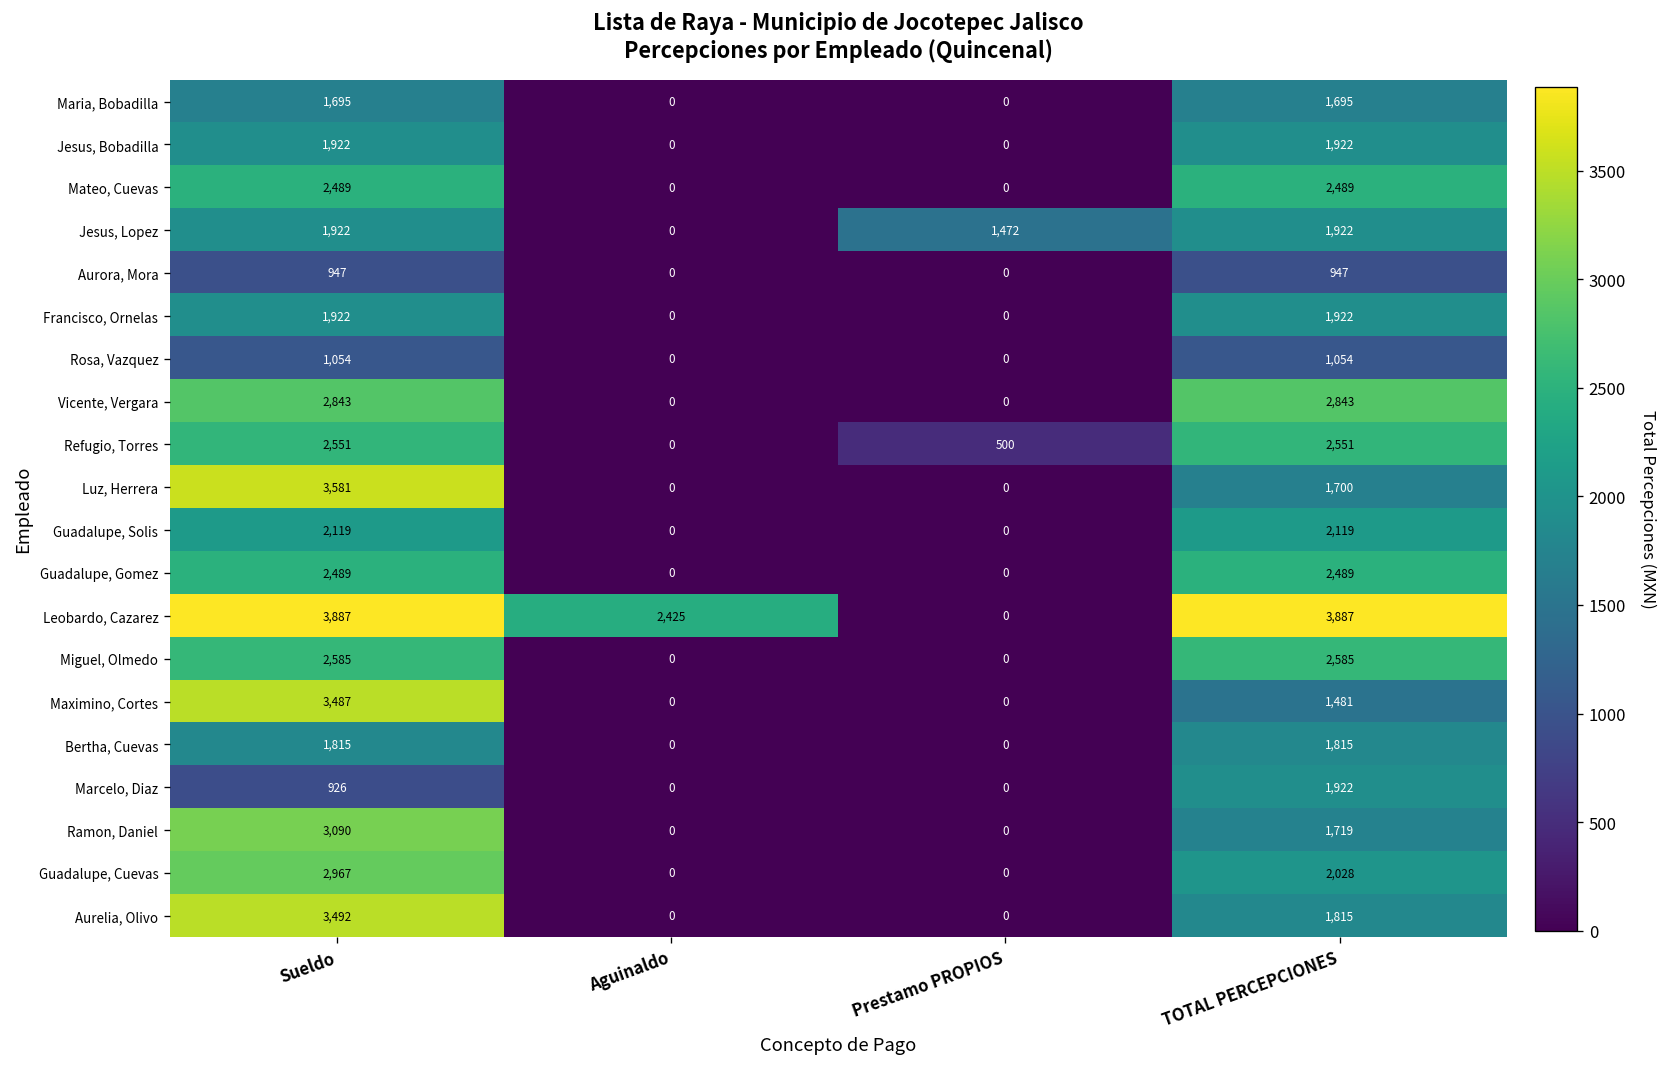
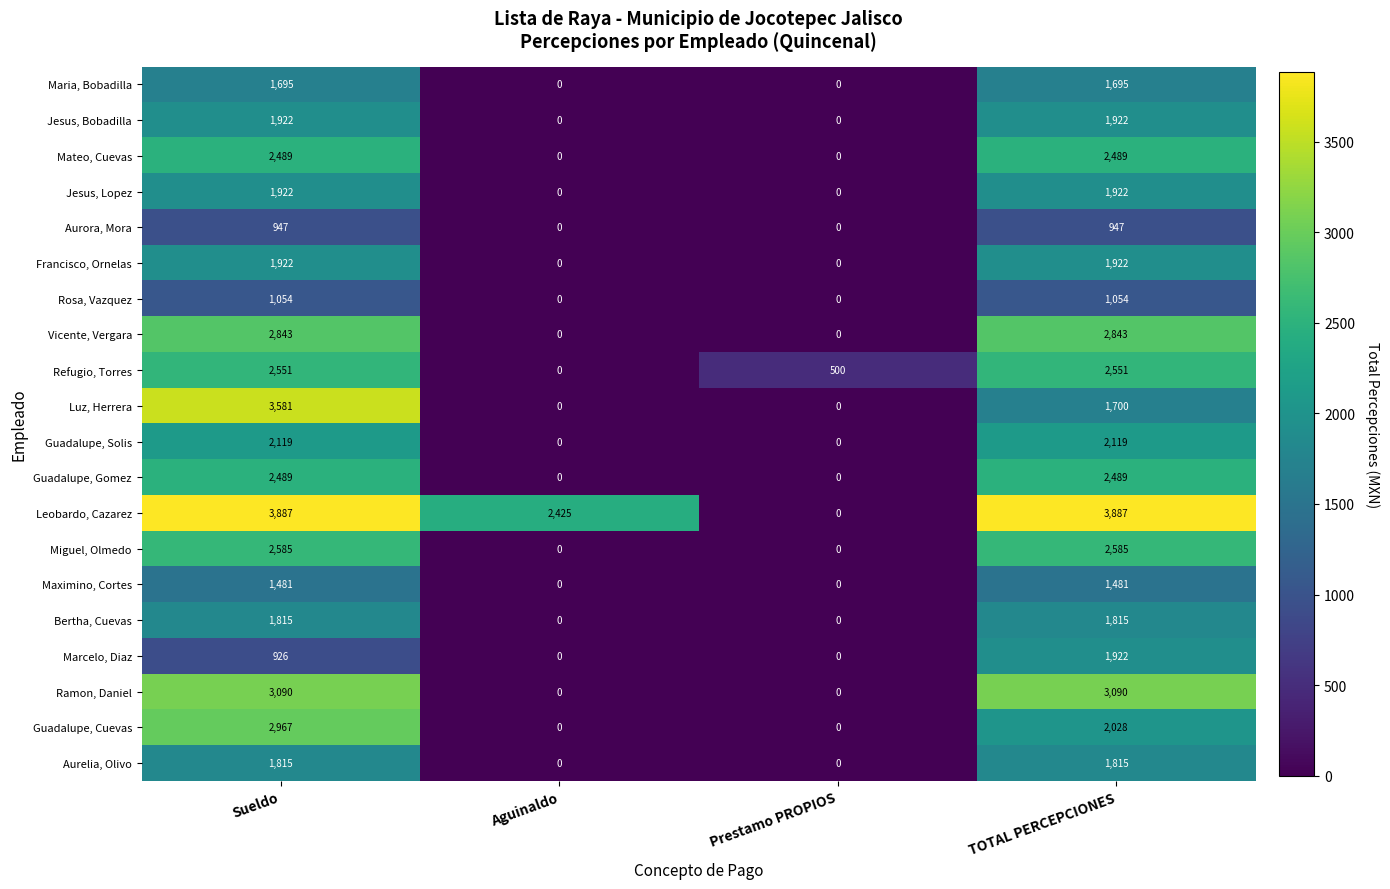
  {
    "Maria, Bobadilla": {
      "Sueldo": "1,695",
      "Aguinaldo": "0",
      "Prestamo PROPIOS": "0",
      "TOTAL PERCEPCIONES": "1,695"
    },
    "Jesus, Bobadilla": {
      "Sueldo": "1,922",
      "Aguinaldo": "0",
      "Prestamo PROPIOS": "0",
      "TOTAL PERCEPCIONES": "1,922"
    },
    "Mateo, Cuevas": {
      "Sueldo": "2,489",
      "Aguinaldo": "0",
      "Prestamo PROPIOS": "0",
      "TOTAL PERCEPCIONES": "2,489"
    },
    "Jesus, Lopez": {
      "Sueldo": "1,922",
      "Aguinaldo": "0",
-     "Prestamo PROPIOS": "1,472",
+     "Prestamo PROPIOS": "0",
      "TOTAL PERCEPCIONES": "1,922"
    },
    "Aurora, Mora": {
      "Sueldo": "947",
      "Aguinaldo": "0",
      "Prestamo PROPIOS": "0",
      "TOTAL PERCEPCIONES": "947"
    },
    "Francisco, Ornelas": {
      "Sueldo": "1,922",
      "Aguinaldo": "0",
      "Prestamo PROPIOS": "0",
      "TOTAL PERCEPCIONES": "1,922"
    },
    "Rosa, Vazquez": {
      "Sueldo": "1,054",
      "Aguinaldo": "0",
      "Prestamo PROPIOS": "0",
      "TOTAL PERCEPCIONES": "1,054"
    },
    "Vicente, Vergara": {
      "Sueldo": "2,843",
      "Aguinaldo": "0",
      "Prestamo PROPIOS": "0",
      "TOTAL PERCEPCIONES": "2,843"
    },
    "Refugio, Torres": {
      "Sueldo": "2,551",
      "Aguinaldo": "0",
      "Prestamo PROPIOS": "500",
      "TOTAL PERCEPCIONES": "2,551"
    },
    "Luz, Herrera": {
      "Sueldo": "3,581",
      "Aguinaldo": "0",
      "Prestamo PROPIOS": "0",
      "TOTAL PERCEPCIONES": "1,700"
    },
    "Guadalupe, Solis": {
      "Sueldo": "2,119",
      "Aguinaldo": "0",
      "Prestamo PROPIOS": "0",
      "TOTAL PERCEPCIONES": "2,119"
    },
    "Guadalupe, Gomez": {
      "Sueldo": "2,489",
      "Aguinaldo": "0",
      "Prestamo PROPIOS": "0",
      "TOTAL PERCEPCIONES": "2,489"
    },
    "Leobardo, Cazarez": {
      "Sueldo": "3,887",
      "Aguinaldo": "2,425",
      "Prestamo PROPIOS": "0",
      "TOTAL PERCEPCIONES": "3,887"
    },
    "Miguel, Olmedo": {
      "Sueldo": "2,585",
      "Aguinaldo": "0",
      "Prestamo PROPIOS": "0",
      "TOTAL PERCEPCIONES": "2,585"
    },
    "Maximino, Cortes": {
-     "Sueldo": "3,487",
+     "Sueldo": "1,481",
      "Aguinaldo": "0",
      "Prestamo PROPIOS": "0",
      "TOTAL PERCEPCIONES": "1,481"
    },
    "Bertha, Cuevas": {
      "Sueldo": "1,815",
      "Aguinaldo": "0",
      "Prestamo PROPIOS": "0",
      "TOTAL PERCEPCIONES": "1,815"
    },
    "Marcelo, Diaz": {
      "Sueldo": "926",
      "Aguinaldo": "0",
      "Prestamo PROPIOS": "0",
      "TOTAL PERCEPCIONES": "1,922"
    },
    "Ramon, Daniel": {
      "Sueldo": "3,090",
      "Aguinaldo": "0",
      "Prestamo PROPIOS": "0",
-     "TOTAL PERCEPCIONES": "1,719"
+     "TOTAL PERCEPCIONES": "3,090"
    },
    "Guadalupe, Cuevas": {
      "Sueldo": "2,967",
      "Aguinaldo": "0",
      "Prestamo PROPIOS": "0",
      "TOTAL PERCEPCIONES": "2,028"
    },
    "Aurelia, Olivo": {
-     "Sueldo": "3,492",
+     "Sueldo": "1,815",
      "Aguinaldo": "0",
      "Prestamo PROPIOS": "0",
      "TOTAL PERCEPCIONES": "1,815"
    }
  }
